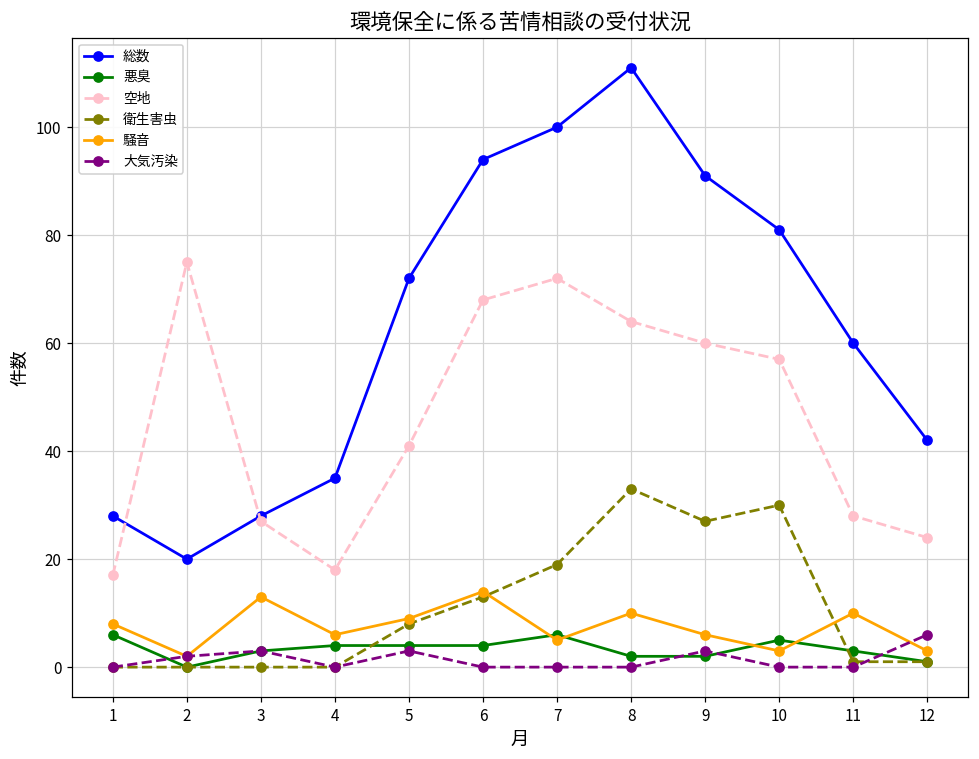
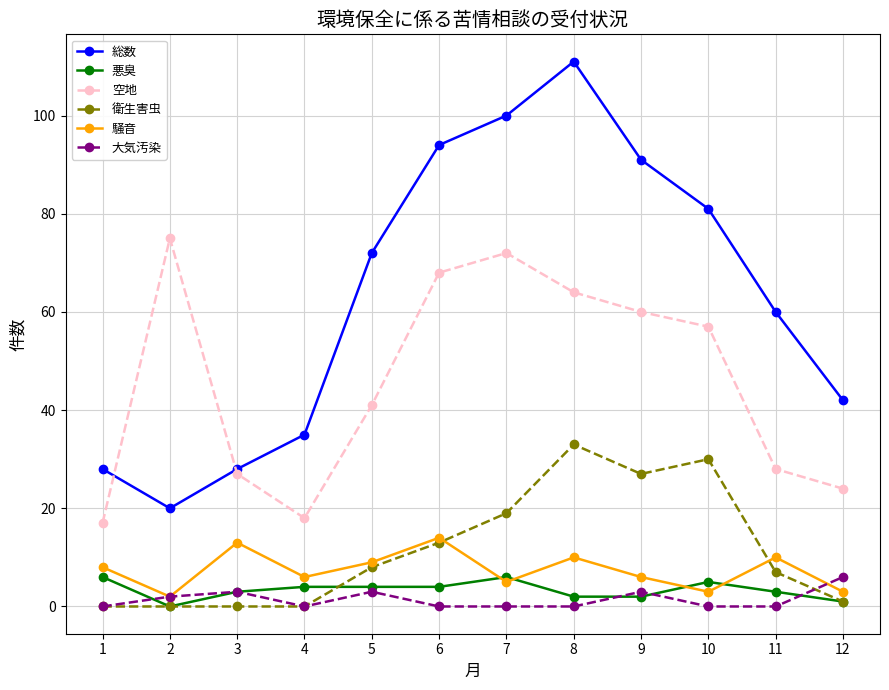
  {
    "総数": {
      "1": 28,
      "2": 20,
      "3": 28,
      "4": 35,
      "5": 72,
      "6": 94,
      "7": 100,
      "8": 111,
      "9": 91,
      "10": 81,
      "11": 60,
      "12": 42
    },
    "悪臭": {
      "1": 6,
      "4": 4,
      "5": 4,
      "6": 4,
      "7": 6,
      "8": 2,
      "9": 2,
      "10": 5,
      "11": 3
    },
    "空地": {
      "1": 17,
      "2": 75,
      "3": 27,
      "4": 18,
      "5": 41,
      "6": 68,
      "7": 72,
      "8": 64,
      "9": 60,
      "10": 57,
      "11": 28,
      "12": 24
    },
    "衛生害虫": {
      "3": 0,
      "5": 8,
      "6": 13,
      "7": 19,
      "8": 33,
      "9": 27,
      "10": 30,
-     "11": 1
+     "11": 7
    },
    "騒音": {
      "1": 8,
      "3": 13,
      "4": 6,
      "5": 9,
      "6": 14,
      "7": 5,
      "8": 10,
      "9": 6,
      "10": 3,
      "11": 10,
      "12": 3
    },
    "大気汚染": {
      "5": 3,
      "6": 0,
      "7": 0,
      "8": 0,
      "9": 3,
      "10": 0,
      "11": 0,
      "12": 6
    }
  }
